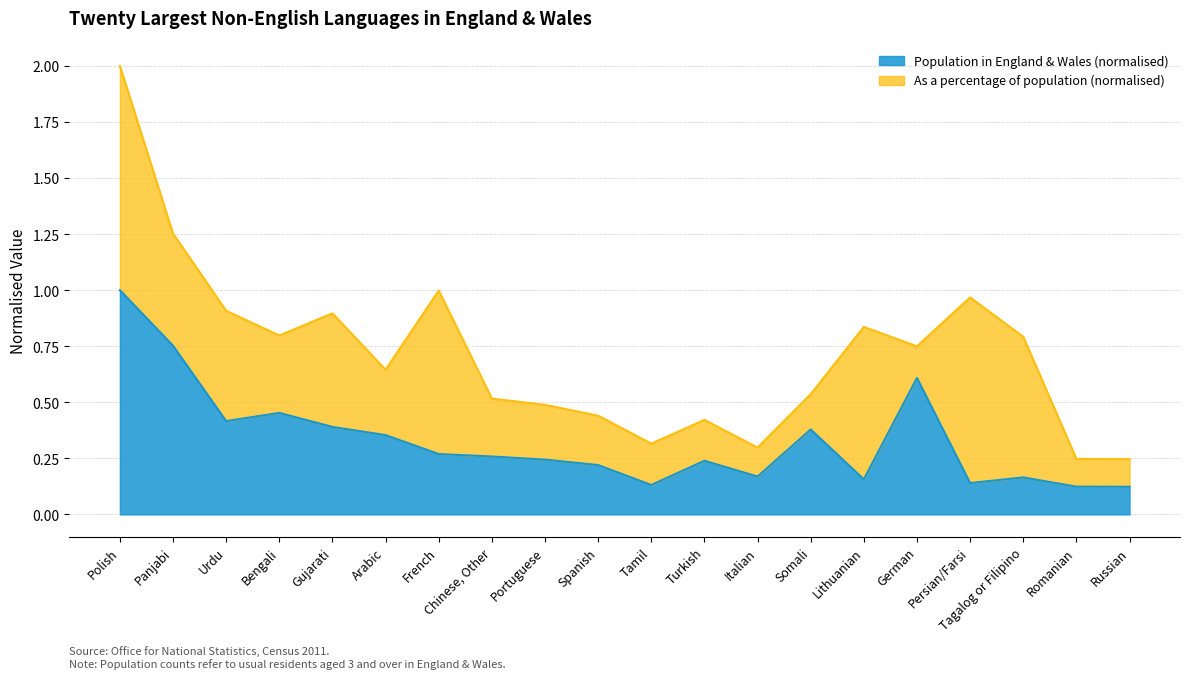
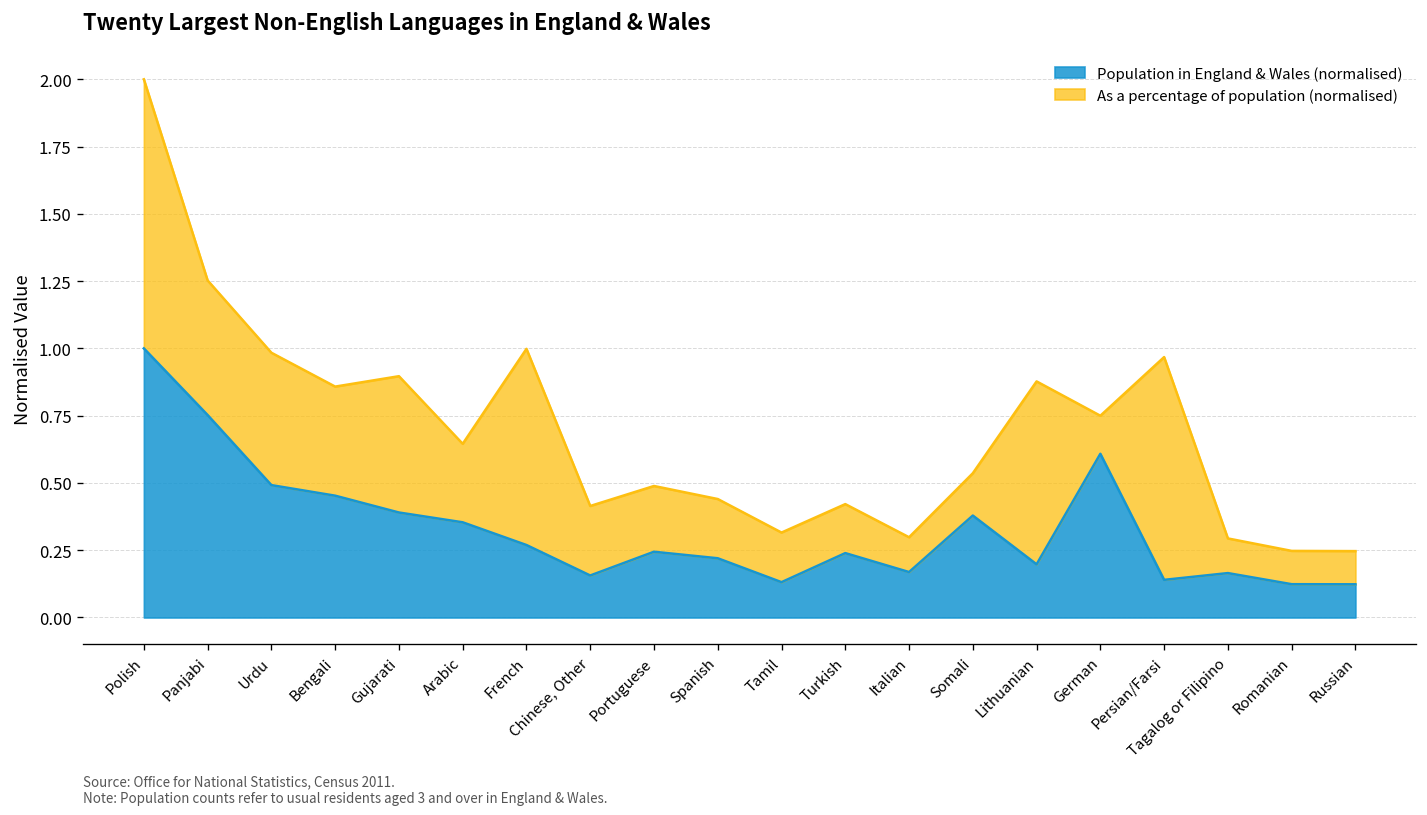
  {
    "Population in England & Wales (normalised)": {
      "Polish": 1.00,
      "Panjabi": 0.75,
-     "Urdu": 0.42,
+     "Urdu": 0.49,
      "Bengali": 0.45,
      "Gujarati": 0.39,
      "Arabic": 0.35,
      "French": 0.27,
-     "Chinese, Other": 0.26,
+     "Chinese, Other": 0.16,
      "Portuguese": 0.24,
      "Spanish": 0.22,
      "Tamil": 0.13,
      "Turkish": 0.24,
      "Italian": 0.17,
      "Somali": 0.38,
-     "Lithuanian": 0.16,
+     "Lithuanian": 0.20,
      "German": 0.61,
      "Persian/Farsi": 0.14,
      "Tagalog or Filipino": 0.17,
      "Romanian": 0.12,
      "Russian": 0.12
    },
    "As a percentage of population (normalised)": {
      "Polish": 1.00,
      "Panjabi": 0.50,
      "Urdu": 0.49,
-     "Bengali": 0.35,
+     "Bengali": 0.41,
      "Gujarati": 0.51,
      "Arabic": 0.29,
      "French": 0.73,
      "Chinese, Other": 0.26,
      "Portuguese": 0.24,
      "Spanish": 0.22,
      "Tamil": 0.18,
      "Turkish": 0.18,
      "Italian": 0.13,
      "Somali": 0.16,
      "Lithuanian": 0.68,
      "German": 0.14,
      "Persian/Farsi": 0.83,
-     "Tagalog or Filipino": 0.63,
+     "Tagalog or Filipino": 0.13,
      "Romanian": 0.12,
      "Russian": 0.12
    }
  }
